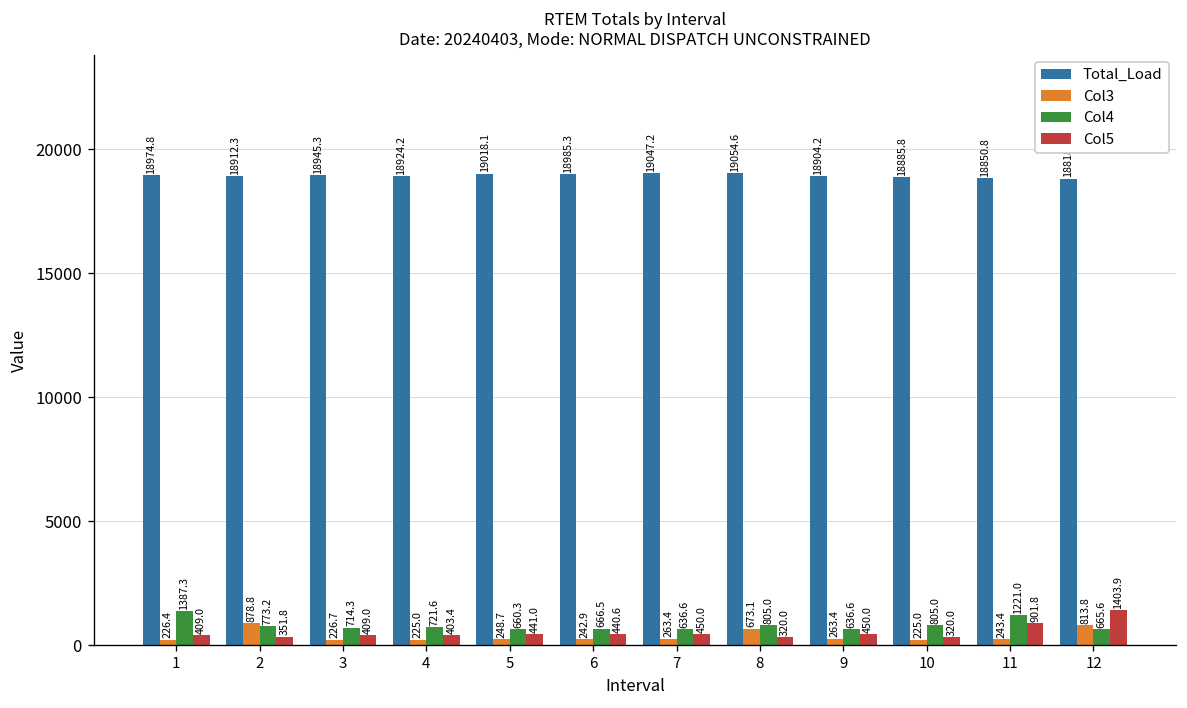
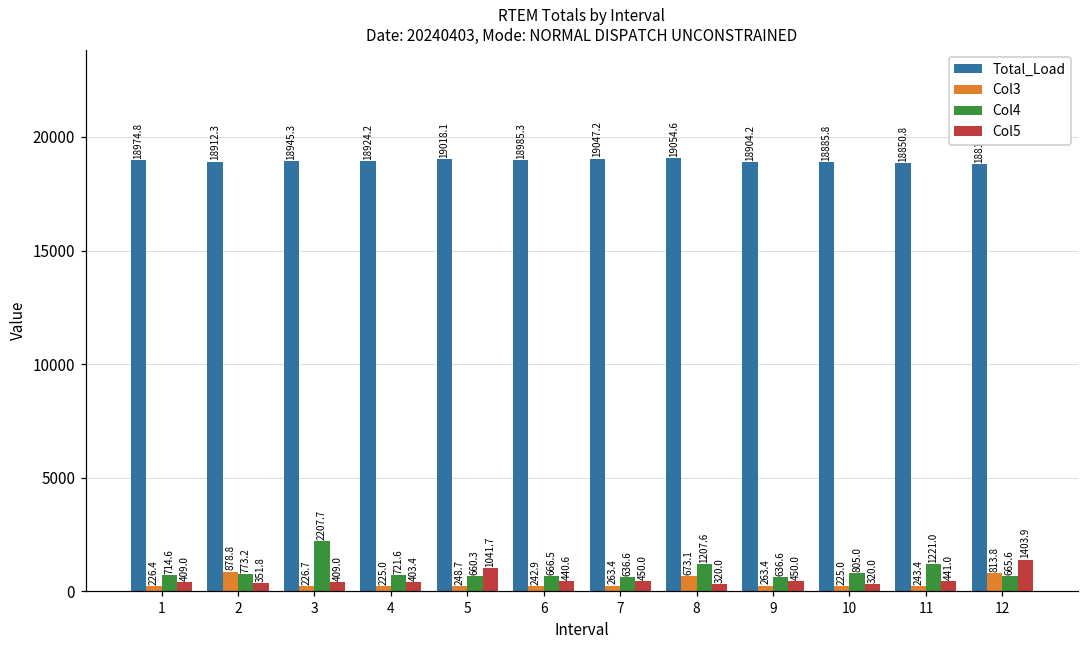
  {
    "Total_Load": {
      "1": 18974.8,
      "2": 18912.3,
      "3": 18945.3,
      "4": 18924.2,
      "5": 19018.1,
      "6": 18985.3,
      "7": 19047.2,
      "8": 19054.6,
      "9": 18904.2,
      "10": 18885.8,
      "11": 18850.8
    },
    "Col3": {
      "1": 226.4,
      "2": 878.8,
      "3": 226.7,
      "4": 225.0,
      "5": 248.7,
      "6": 242.9,
      "7": 263.4,
      "8": 673.1,
      "9": 263.4,
      "10": 225.0,
      "11": 243.4,
      "12": 813.8
    },
    "Col4": {
-     "1": 1387.3,
+     "1": 714.6,
      "2": 773.2,
-     "3": 714.3,
+     "3": 2207.7,
      "4": 721.6,
      "5": 660.3,
      "6": 666.5,
      "7": 636.6,
-     "8": 805.0,
+     "8": 1207.6,
      "9": 636.6,
      "10": 805.0,
      "11": 1221.0,
      "12": 665.6
    },
    "Col5": {
      "1": 409.0,
      "2": 351.8,
      "3": 409.0,
      "4": 403.4,
-     "5": 441.0,
+     "5": 1041.7,
      "6": 440.6,
      "7": 450.0,
      "8": 320.0,
      "9": 450.0,
      "10": 320.0,
-     "11": 901.8,
+     "11": 441.0,
      "12": 1403.9
    }
  }
